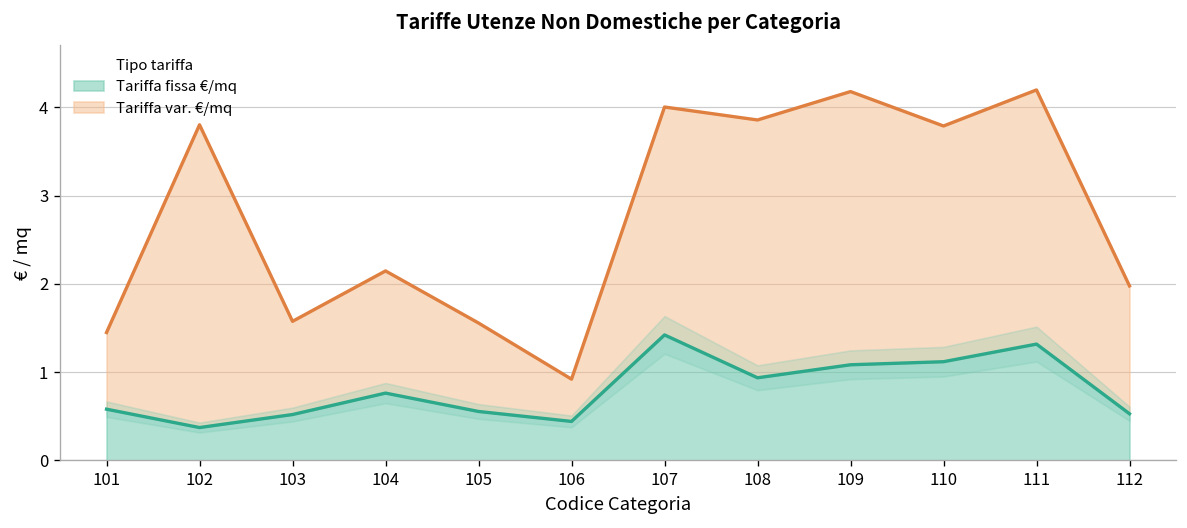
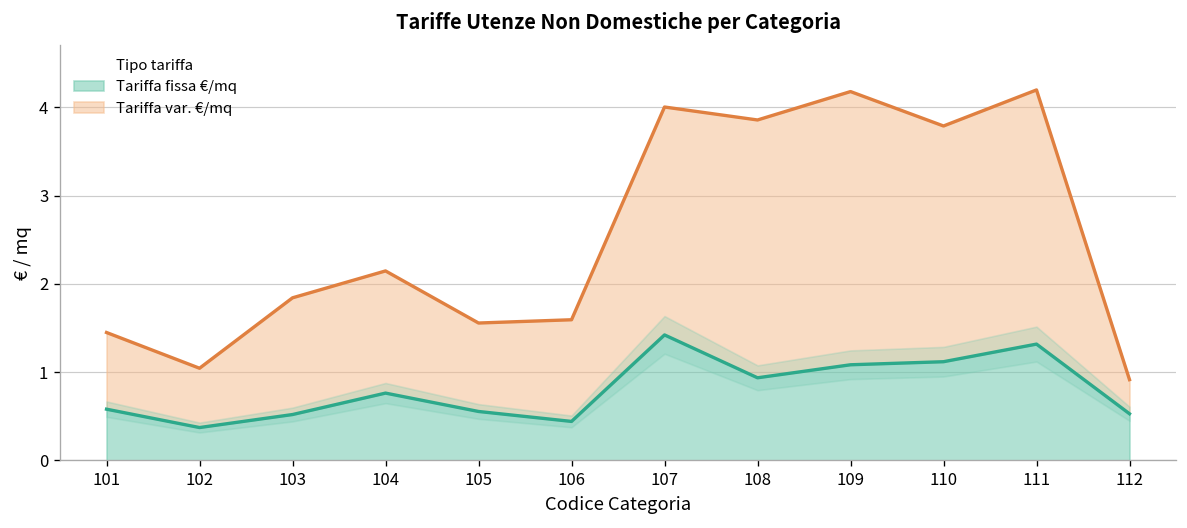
  {
    "Tariffa var. €/mq": {
      "101": 0.9,
-     "102": 3.4,
-     "103": 1.1,
+     "102": 0.7,
+     "103": 1.3,
      "104": 1.4,
      "105": 1.0,
-     "106": 0.5,
+     "106": 1.2,
      "107": 2.6,
      "108": 2.9,
      "109": 3.1,
      "110": 2.7,
      "111": 2.9,
-     "112": 1.4
+     "112": 0.4
    }
  }
